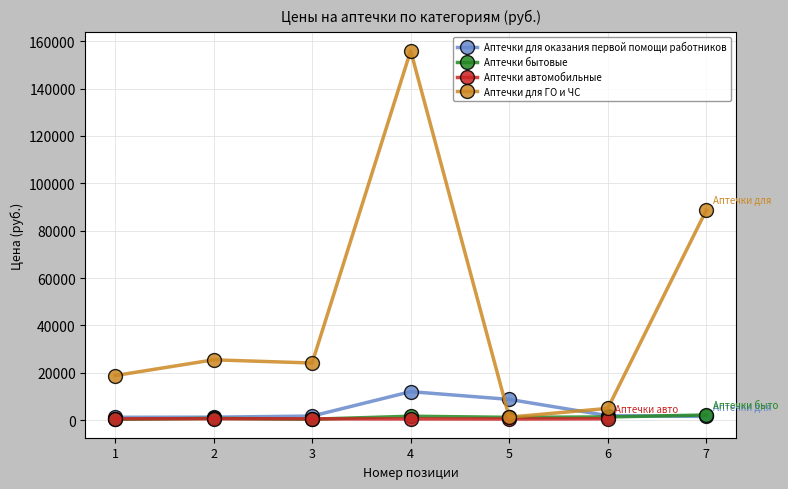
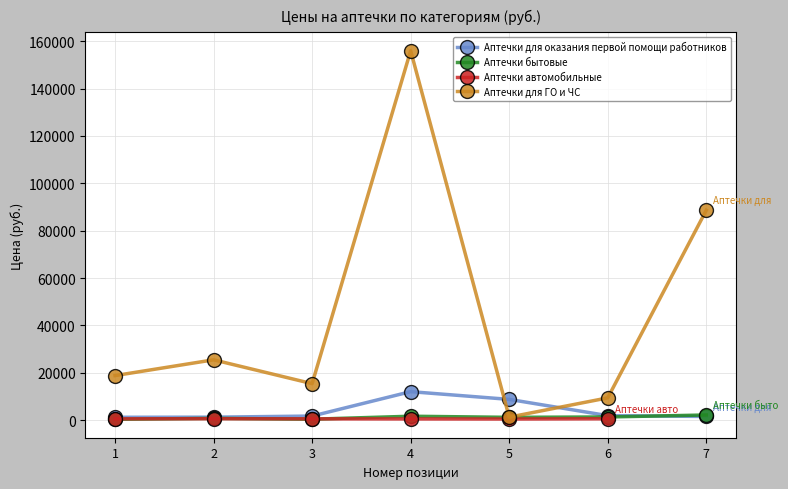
  {
    "Аптечки для оказания первой помощи работников": {
      "3": 2000,
      "4": 12000,
      "5": 9000
    },
    "Аптечки бытовые": {
      "4": 2000
    },
    "Аптечки автомобильные": {
      "4": 1000
    },
    "Аптечки для ГО и ЧС": {
      "1": 19000,
      "2": 26000,
-     "3": 24000,
+     "3": 15000,
      "4": 156000,
-     "6": 5000,
+     "6": 9000,
      "7": 89000
    }
  }
